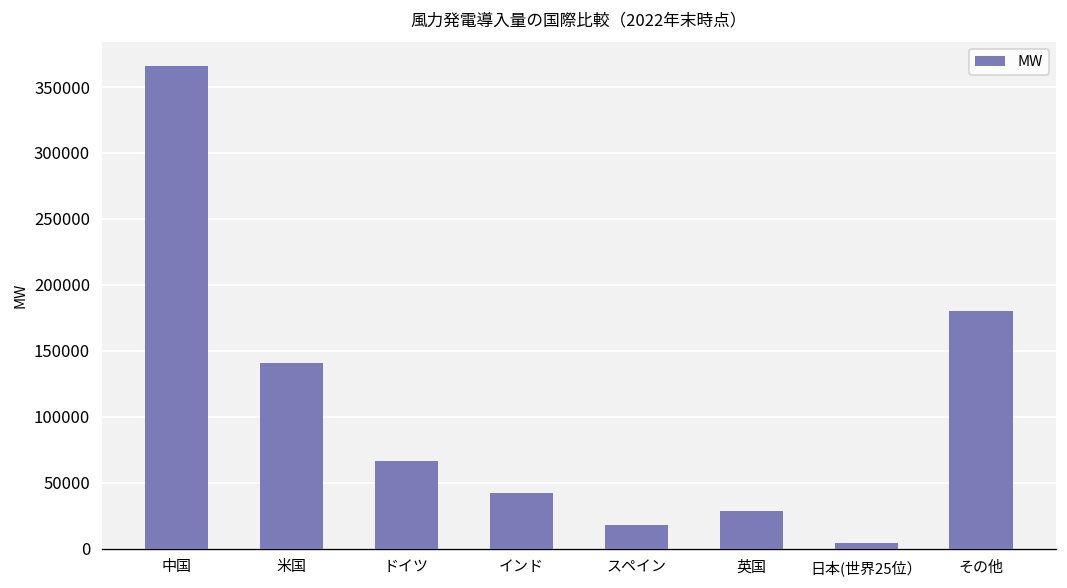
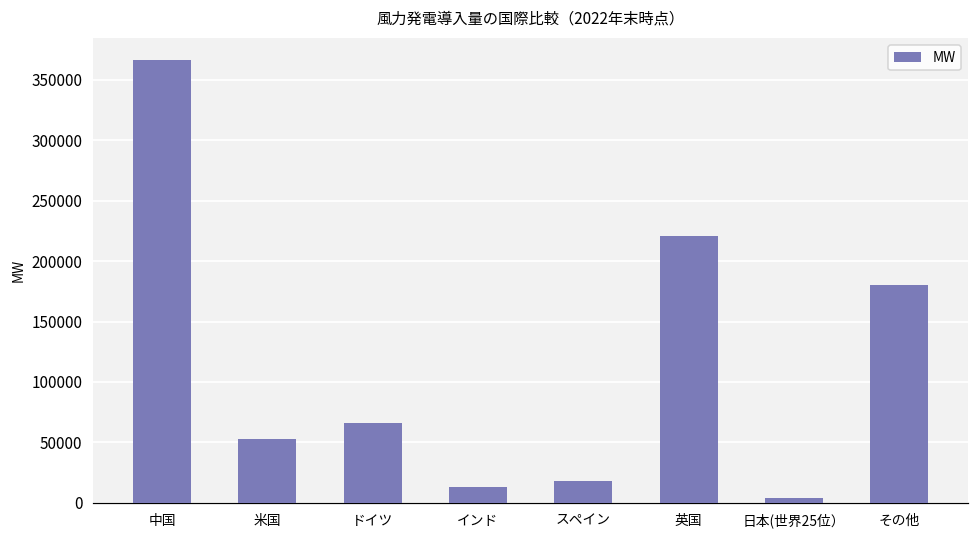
  {
    "中国": 366000,
-   "米国": 141000,
+   "米国": 52000,
    "ドイツ": 66000,
-   "インド": 42000,
+   "インド": 13000,
    "スペイン": 18000,
-   "英国": 29000,
+   "英国": 221000,
    "日本(世界25位）": 4000,
    "その他": 180000
  }
